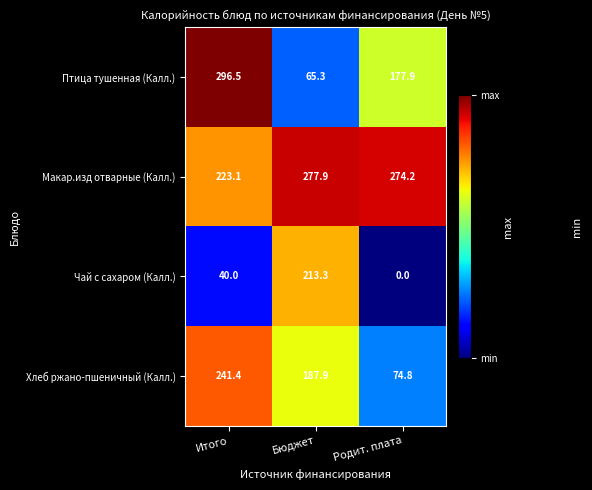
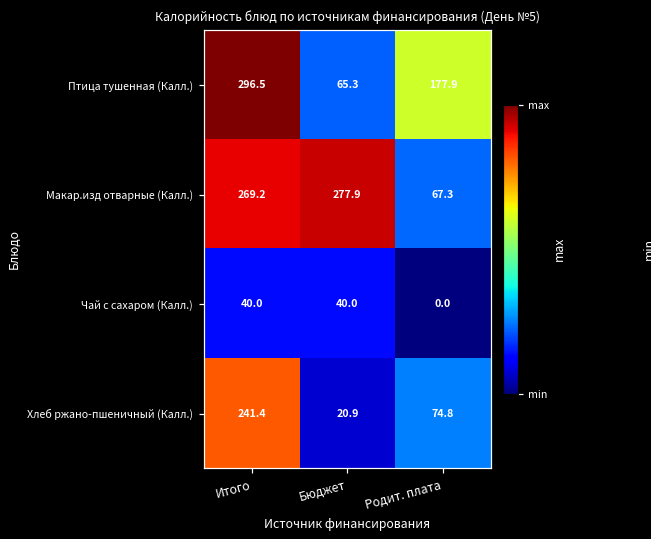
  {
    "Птица тушенная (Калл.)": {
      "Итого": 296.5,
      "Бюджет": 65.3,
      "Родит. плата": 177.9
    },
    "Макар.изд отварные (Калл.)": {
-     "Итого": 223.1,
+     "Итого": 269.2,
      "Бюджет": 277.9,
-     "Родит. плата": 274.2
+     "Родит. плата": 67.3
    },
    "Чай с сахаром (Калл.)": {
      "Итого": 40.0,
-     "Бюджет": 213.3,
+     "Бюджет": 40.0,
      "Родит. плата": 0.0
    },
    "Хлеб ржано-пшеничный (Калл.)": {
      "Итого": 241.4,
-     "Бюджет": 187.9,
+     "Бюджет": 20.9,
      "Родит. плата": 74.8
    }
  }
